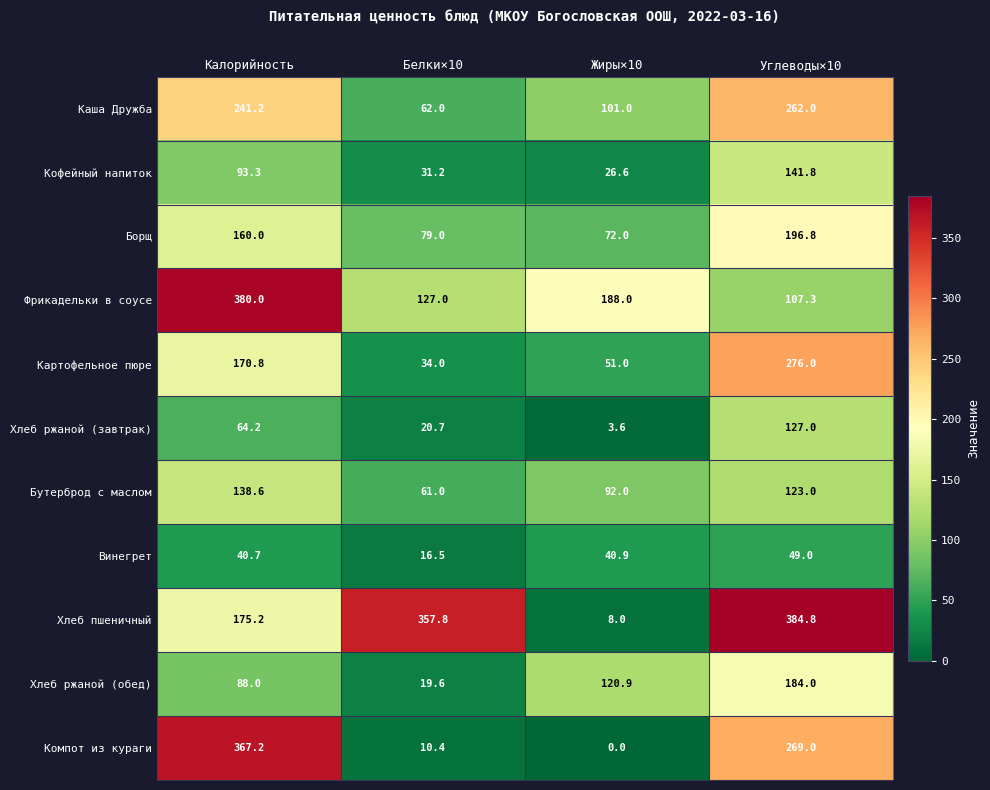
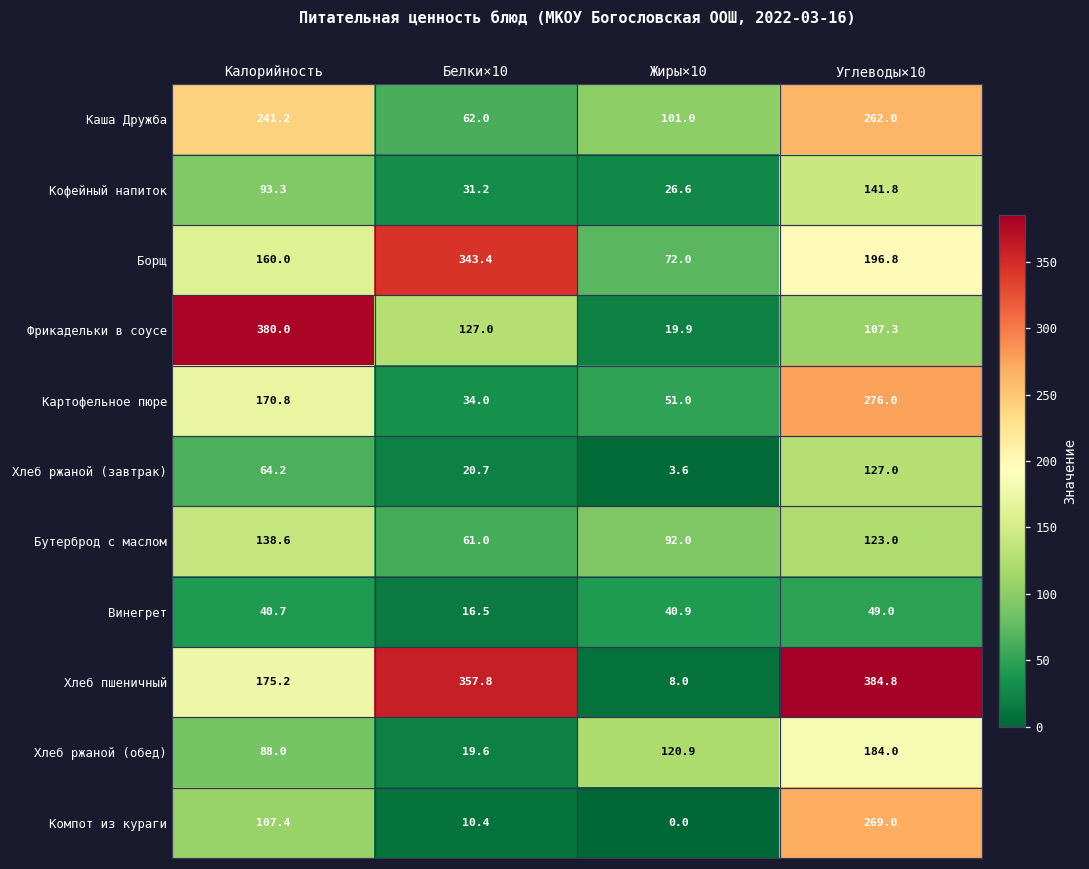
  {
    "Каша Дружба": {
      "Калорийность": 241.2,
      "Белки×10": 62.0,
      "Жиры×10": 101.0,
      "Углеводы×10": 262.0
    },
    "Кофейный напиток": {
      "Калорийность": 93.3,
      "Белки×10": 31.2,
      "Жиры×10": 26.6,
      "Углеводы×10": 141.8
    },
    "Борщ": {
      "Калорийность": 160.0,
-     "Белки×10": 79.0,
+     "Белки×10": 343.4,
      "Жиры×10": 72.0,
      "Углеводы×10": 196.8
    },
    "Фрикадельки в соусе": {
      "Калорийность": 380.0,
      "Белки×10": 127.0,
-     "Жиры×10": 188.0,
+     "Жиры×10": 19.9,
      "Углеводы×10": 107.3
    },
    "Картофельное пюре": {
      "Калорийность": 170.8,
      "Белки×10": 34.0,
      "Жиры×10": 51.0,
      "Углеводы×10": 276.0
    },
    "Хлеб ржаной (завтрак)": {
      "Калорийность": 64.2,
      "Белки×10": 20.7,
      "Жиры×10": 3.6,
      "Углеводы×10": 127.0
    },
    "Бутерброд с маслом": {
      "Калорийность": 138.6,
      "Белки×10": 61.0,
      "Жиры×10": 92.0,
      "Углеводы×10": 123.0
    },
    "Винегрет": {
      "Калорийность": 40.7,
      "Белки×10": 16.5,
      "Жиры×10": 40.9,
      "Углеводы×10": 49.0
    },
    "Хлеб пшеничный": {
      "Калорийность": 175.2,
      "Белки×10": 357.8,
      "Жиры×10": 8.0,
      "Углеводы×10": 384.8
    },
    "Хлеб ржаной (обед)": {
      "Калорийность": 88.0,
      "Белки×10": 19.6,
      "Жиры×10": 120.9,
      "Углеводы×10": 184.0
    },
    "Компот из кураги": {
-     "Калорийность": 367.2,
+     "Калорийность": 107.4,
      "Белки×10": 10.4,
      "Жиры×10": 0.0,
      "Углеводы×10": 269.0
    }
  }
